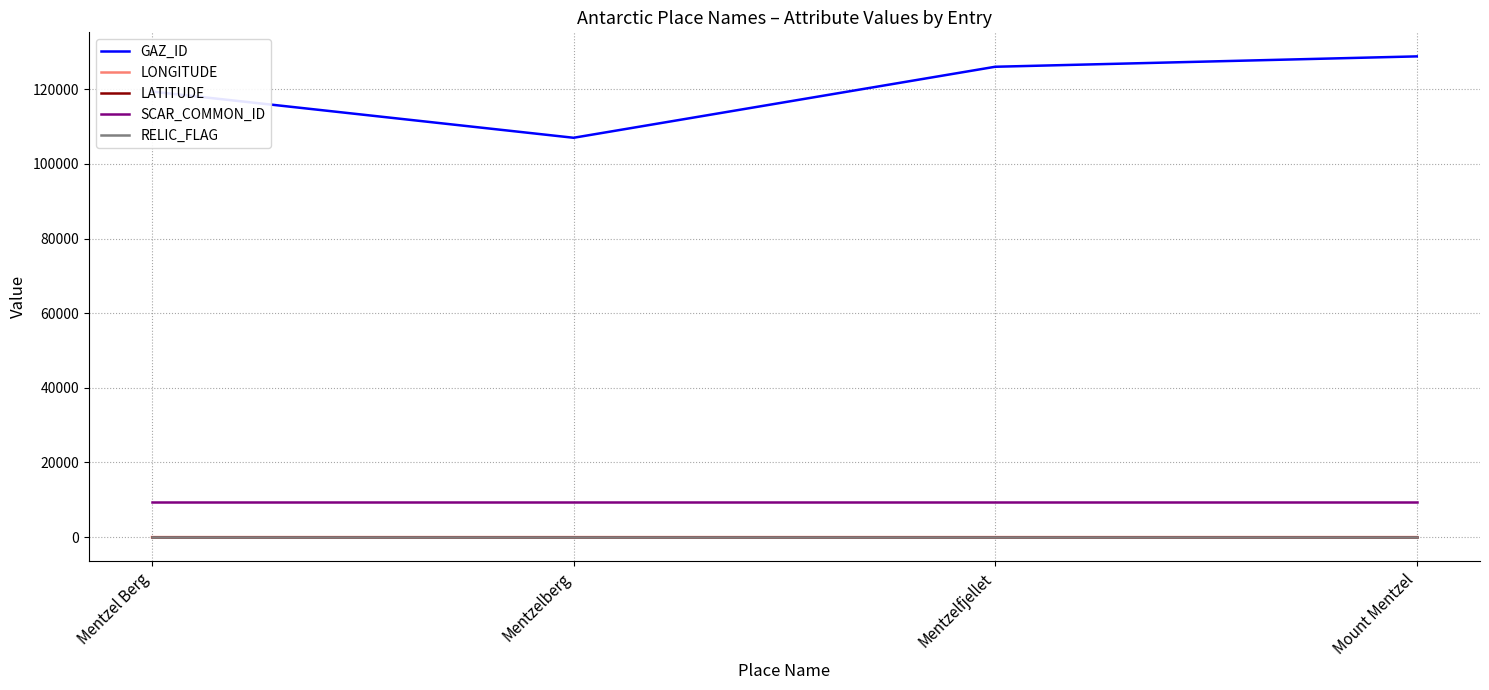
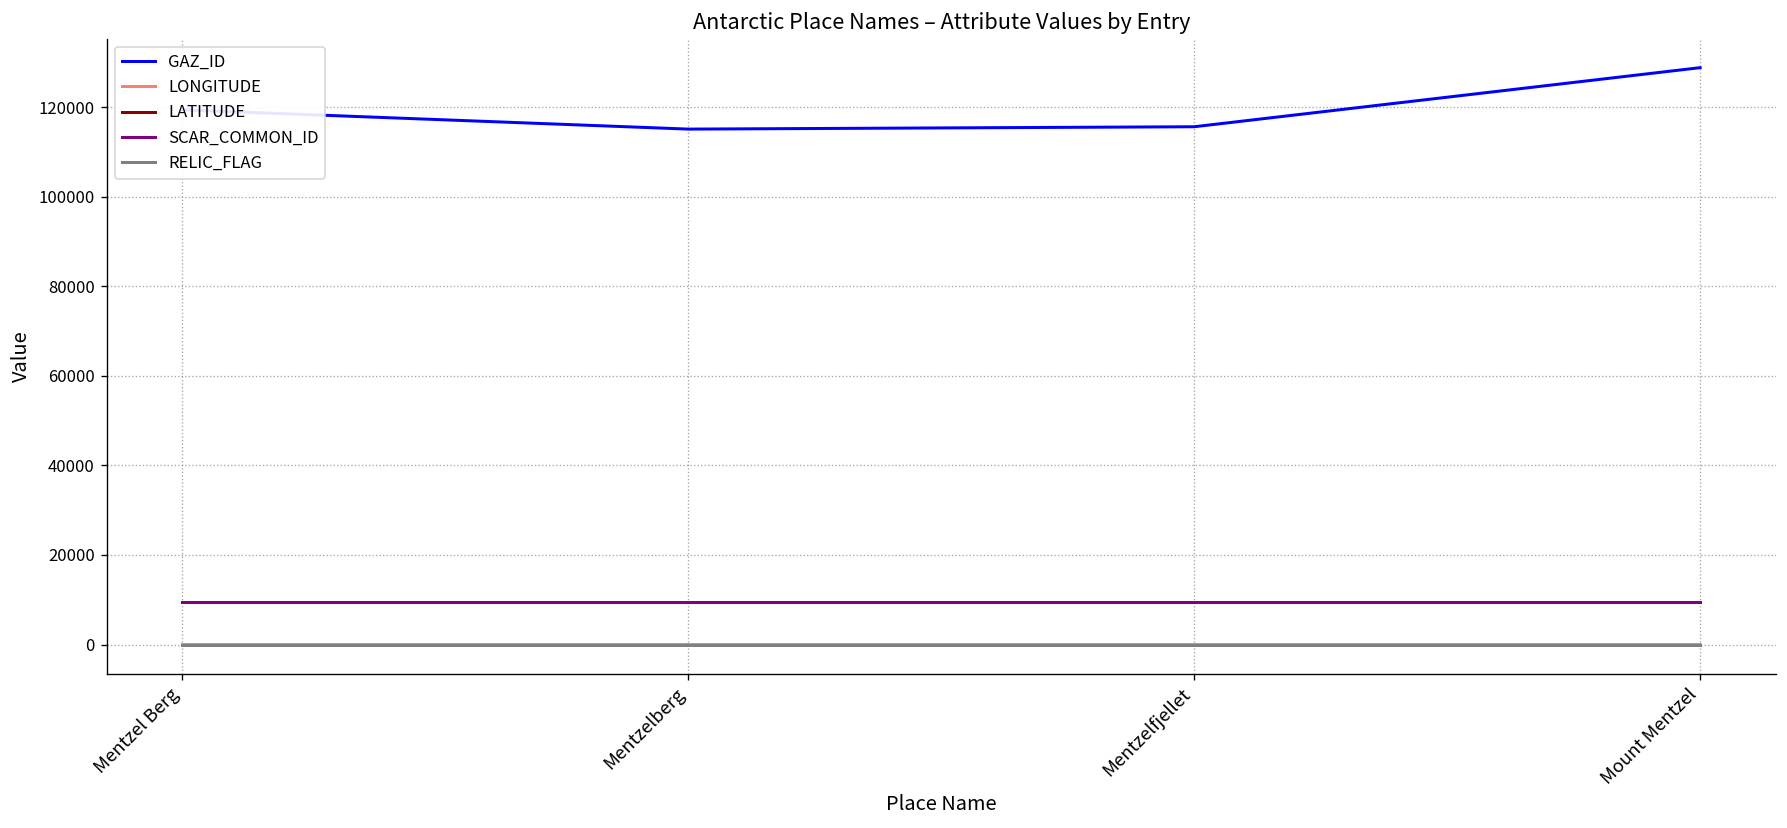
  {
    "GAZ_ID": {
-     "Mentzelberg": 107000,
-     "Mentzelfjellet": 126000,
+     "Mentzelberg": 115000,
+     "Mentzelfjellet": 116000,
      "Mount Mentzel": 129000
    },
    "RELIC_FLAG": {
      "Mentzel Berg": 0,
      "Mentzelberg": 0,
      "Mentzelfjellet": 0,
      "Mount Mentzel": 0
    },
    "SCAR_COMMON_ID": {
      "Mentzel Berg": 9000,
      "Mentzelberg": 9000,
      "Mentzelfjellet": 9000,
      "Mount Mentzel": 9000
    }
  }
